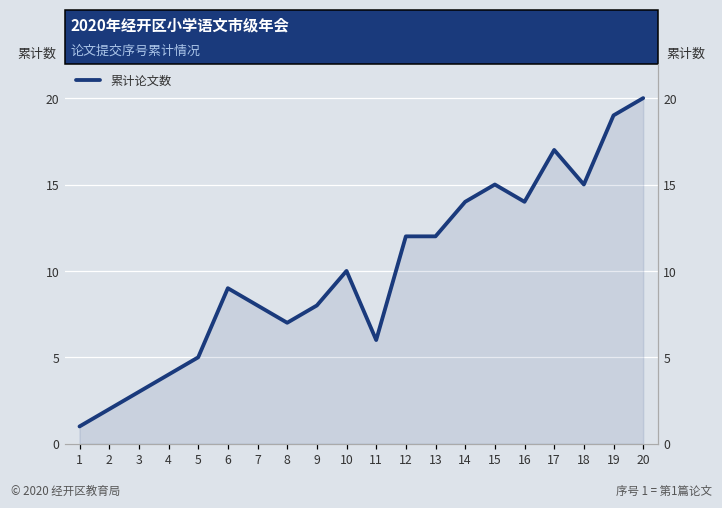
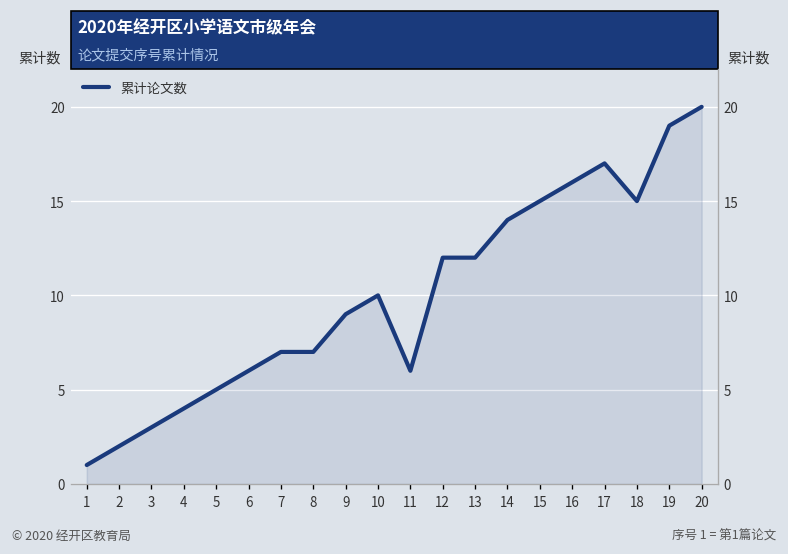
  {
    "1": 1,
    "2": 2,
    "3": 3,
    "4": 4,
    "5": 5,
-   "6": 9,
-   "7": 8,
+   "6": 6,
+   "7": 7,
    "8": 7,
-   "9": 8,
+   "9": 9,
    "10": 10,
    "11": 6,
    "12": 12,
    "13": 12,
    "14": 14,
    "15": 15,
-   "16": 14,
+   "16": 16,
    "17": 17,
    "18": 15,
    "19": 19,
    "20": 20
  }
